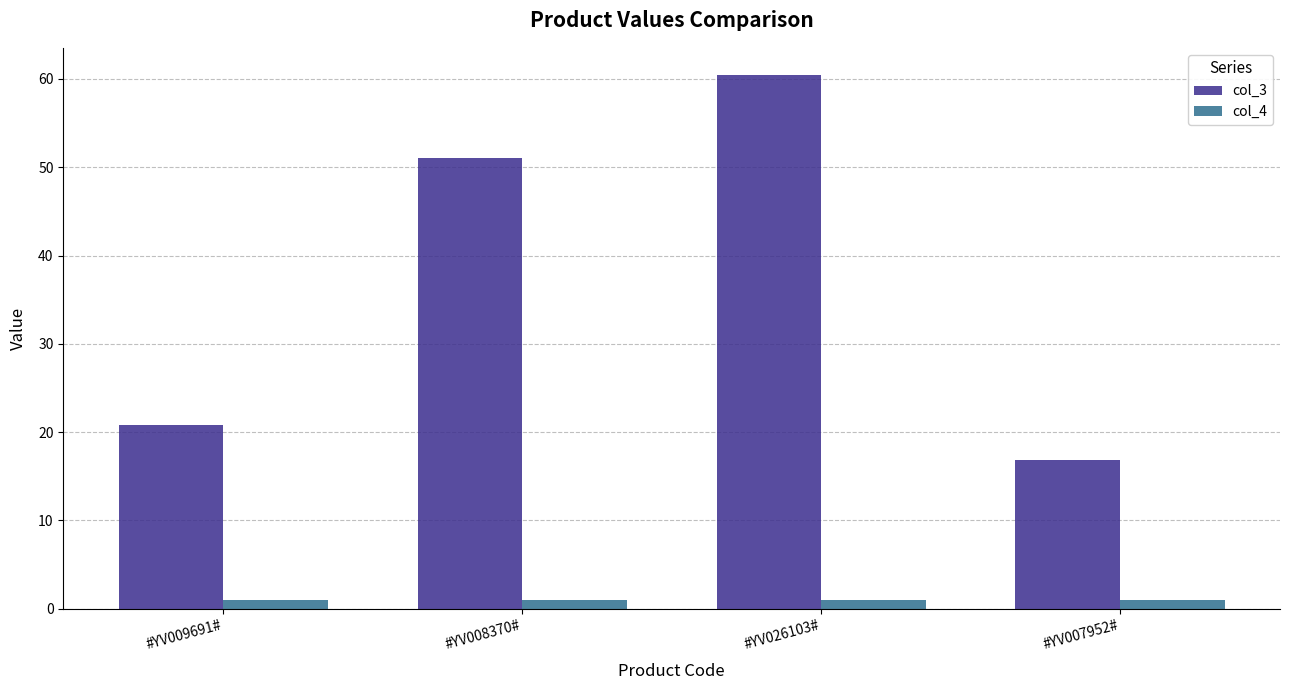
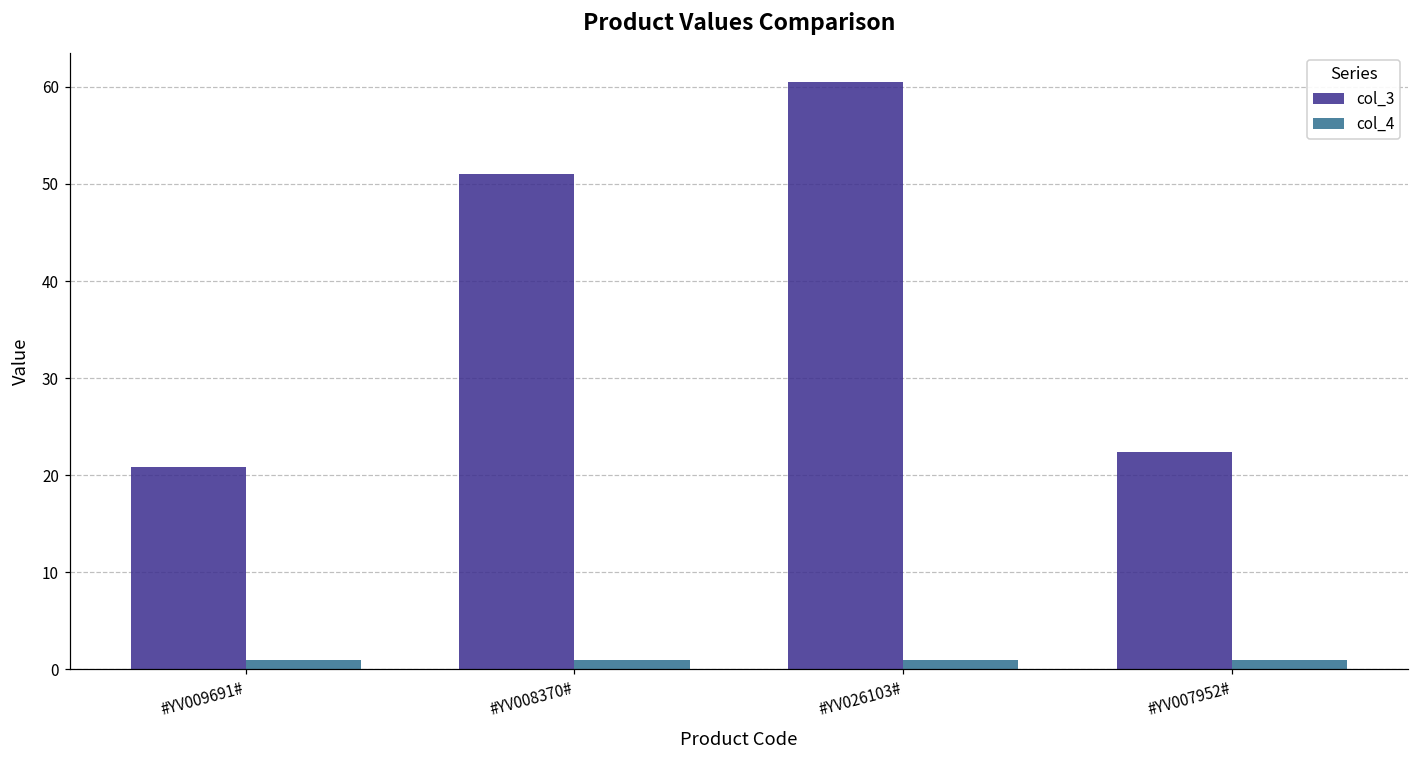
  {
    "col_3": {
      "#YV009691#": 21,
      "#YV008370#": 51,
      "#YV026103#": 61,
-     "#YV007952#": 17
+     "#YV007952#": 22
    },
    "col_4": {
      "#YV009691#": 1,
      "#YV008370#": 1,
      "#YV026103#": 1,
      "#YV007952#": 1
    }
  }
